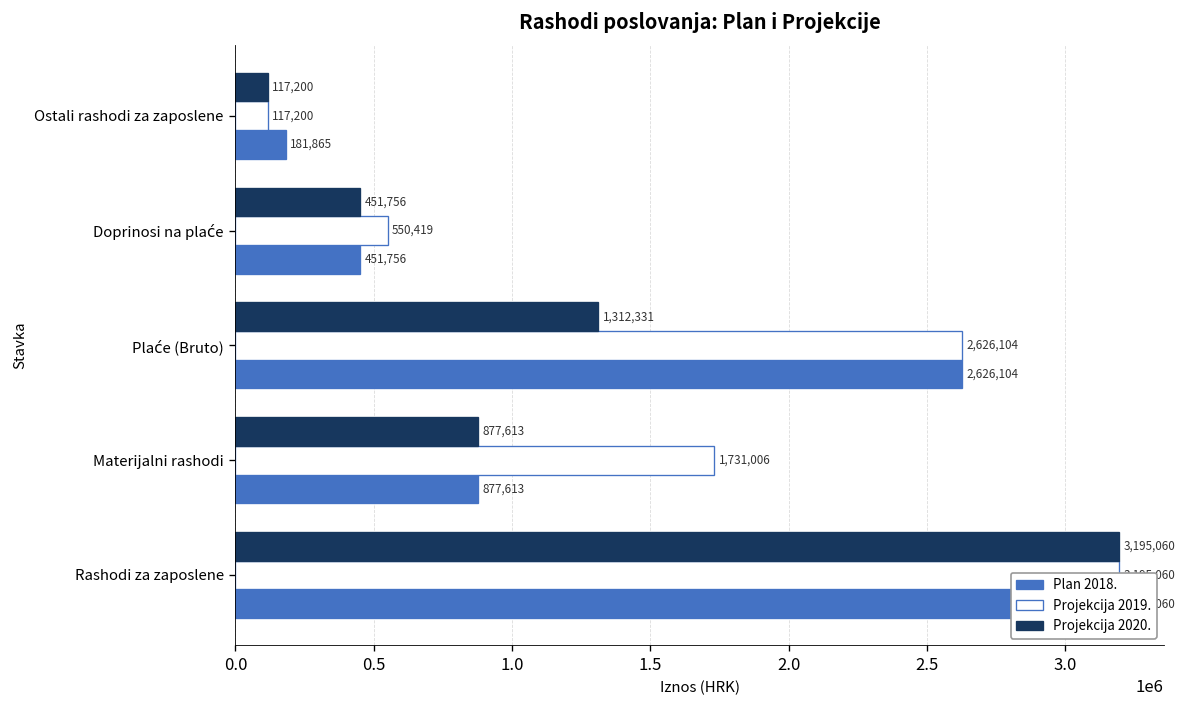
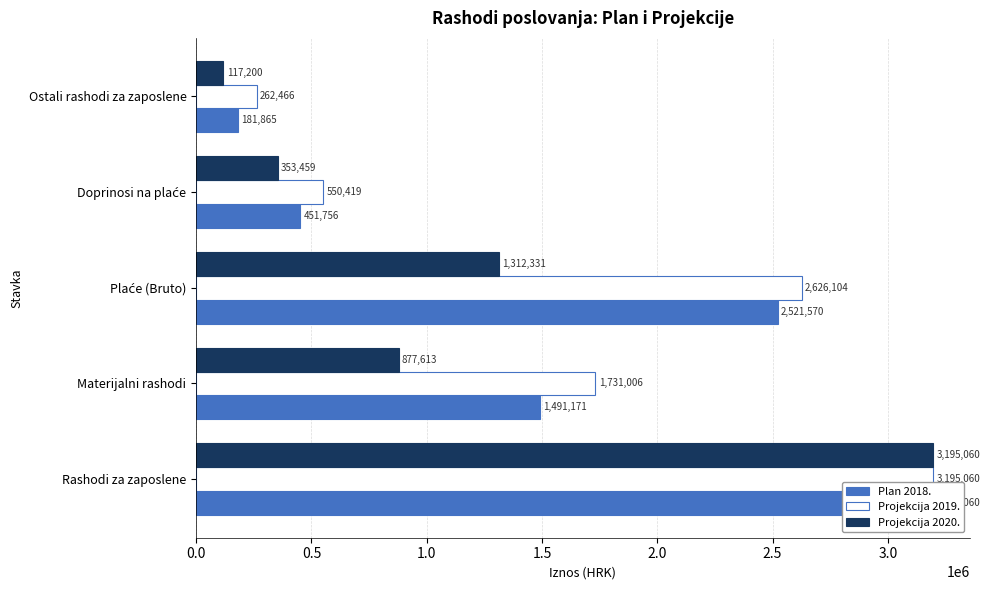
  {
    "Plan 2018.": {
      "Ostali rashodi za zaposlene": "181,865",
      "Doprinosi na plaće": "451,756",
-     "Plaće (Bruto)": "2,626,104",
-     "Materijalni rashodi": "877,613"
+     "Plaće (Bruto)": "2,521,570",
+     "Materijalni rashodi": "1,491,171"
    },
    "Projekcija 2019.": {
-     "Ostali rashodi za zaposlene": "117,200",
+     "Ostali rashodi za zaposlene": "262,466",
      "Doprinosi na plaće": "550,419",
      "Plaće (Bruto)": "2,626,104",
      "Materijalni rashodi": "1,731,006"
    },
    "Projekcija 2020.": {
      "Ostali rashodi za zaposlene": "117,200",
-     "Doprinosi na plaće": "451,756",
+     "Doprinosi na plaće": "353,459",
      "Plaće (Bruto)": "1,312,331",
      "Materijalni rashodi": "877,613",
      "Rashodi za zaposlene": "3,195,060"
    }
  }
